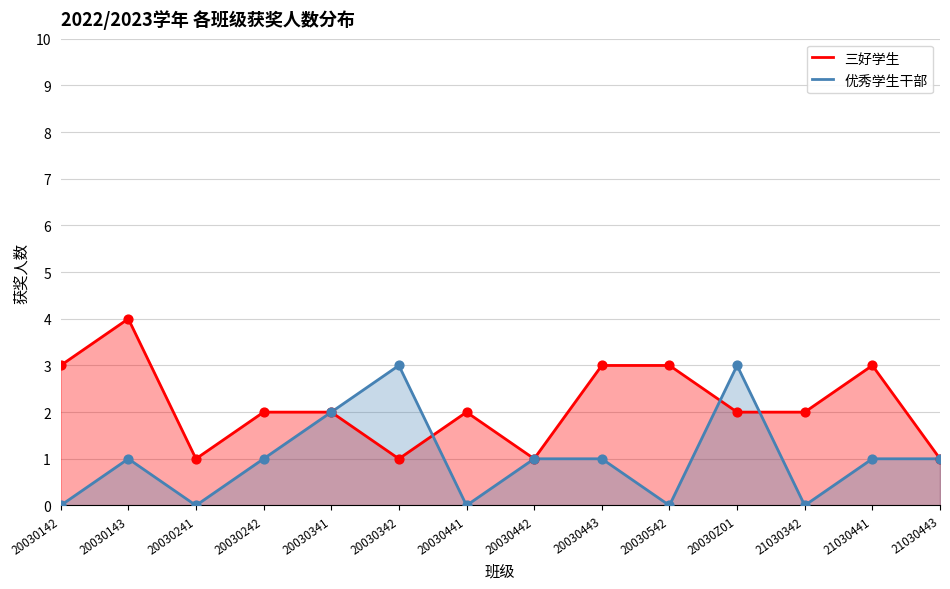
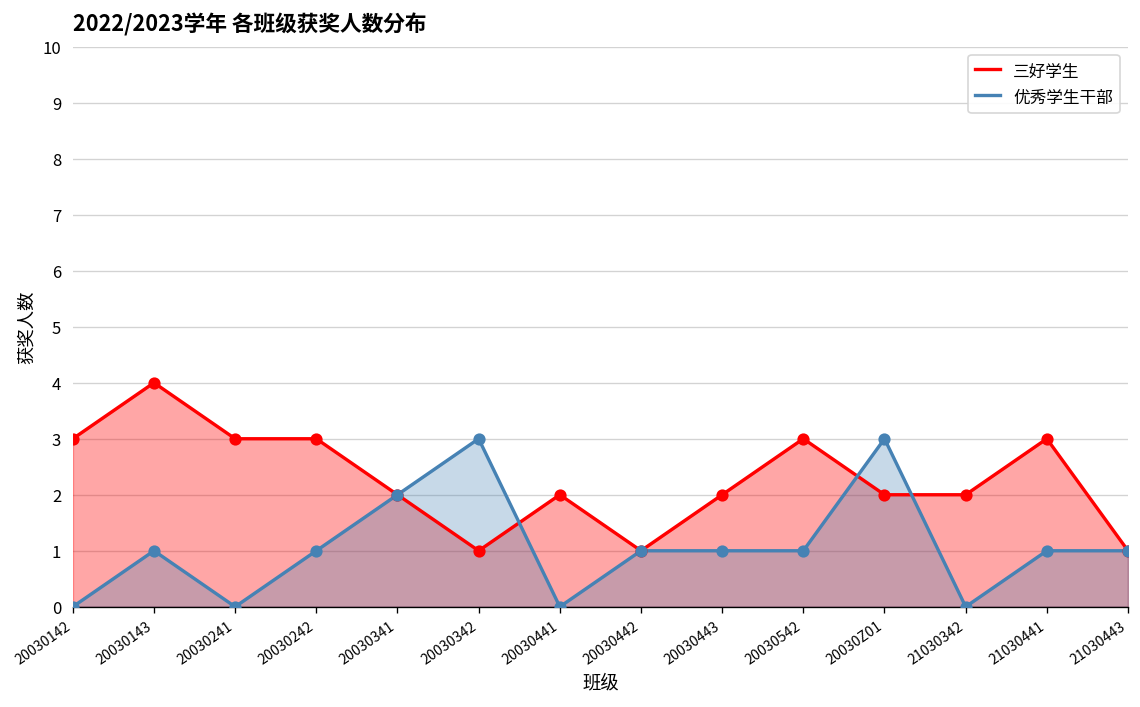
  {
    "三好学生": {
      "20030142": 3,
      "20030143": 4,
-     "20030241": 1,
-     "20030242": 2,
+     "20030241": 3,
+     "20030242": 3,
      "20030342": 1,
      "20030441": 2,
-     "20030443": 3,
+     "20030443": 2,
      "20030542": 3,
      "20030Z01": 2,
      "21030342": 2,
      "21030441": 3
    },
    "优秀学生干部": {
      "20030142": 0,
      "20030143": 1,
      "20030241": 0,
      "20030242": 1,
      "20030342": 3,
      "20030441": 0,
      "20030443": 1,
-     "20030542": 0,
+     "20030542": 1,
      "20030Z01": 3,
      "21030342": 0,
      "21030441": 1
    }
  }
